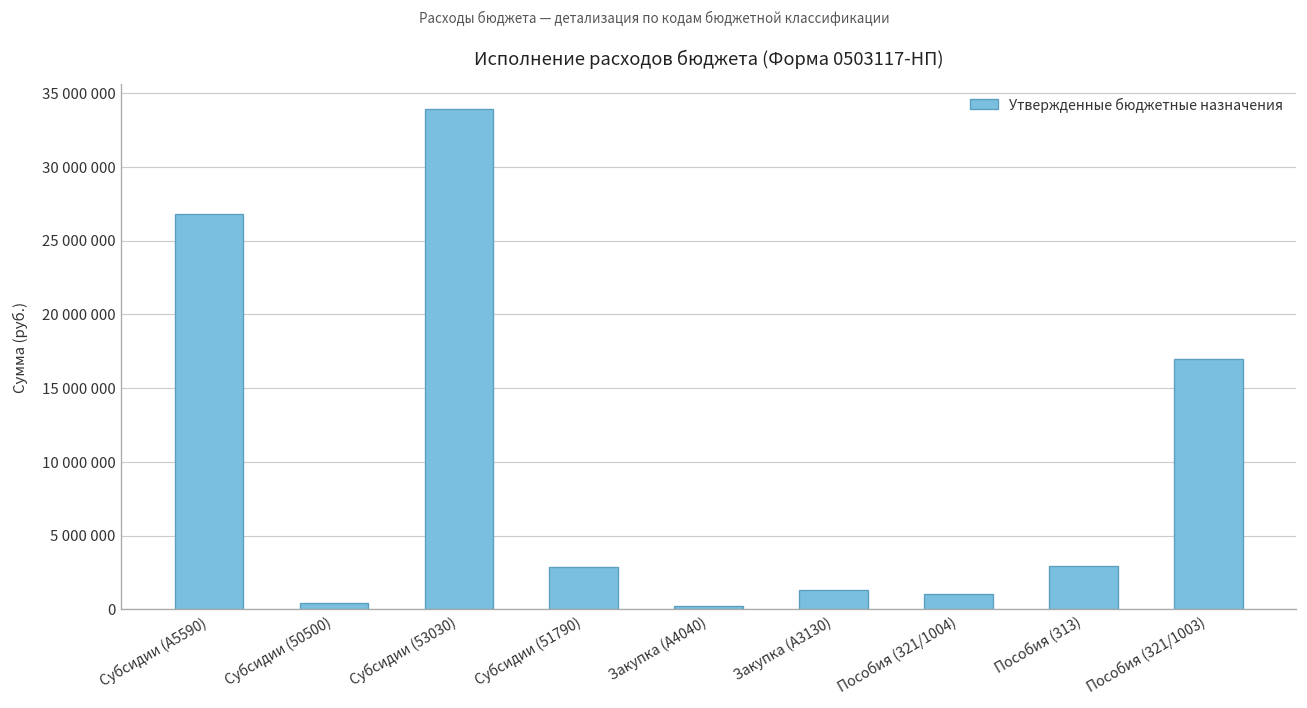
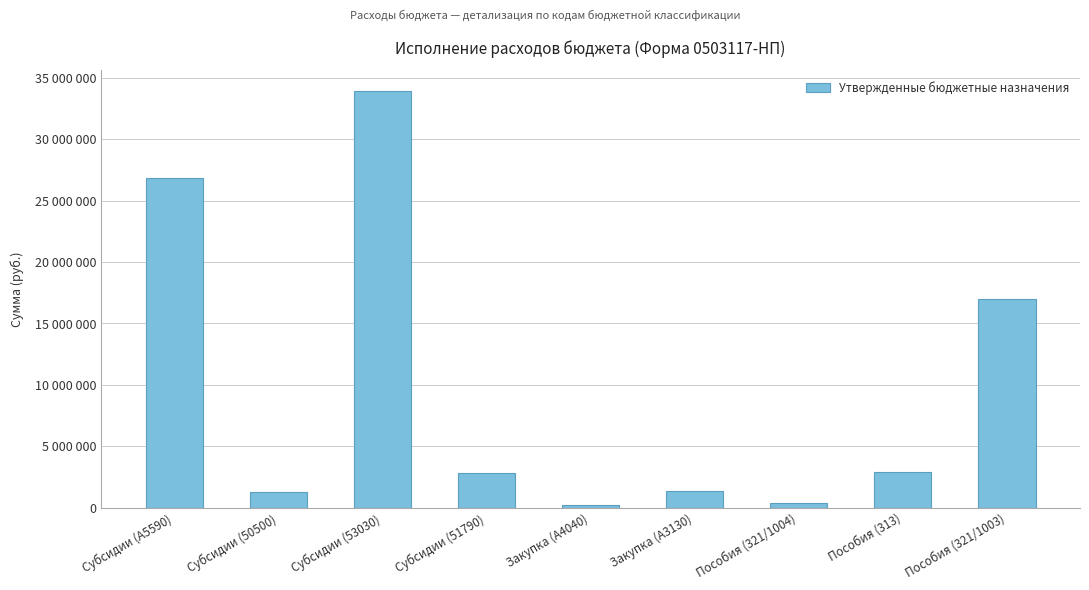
  {
    "Субсидии (А5590)": 26800000,
-   "Субсидии (50500)": 400000,
+   "Субсидии (50500)": 1200000,
    "Субсидии (53030)": 33900000,
    "Субсидии (51790)": 2800000,
    "Закупка (А4040)": 200000,
    "Закупка (А3130)": 1300000,
-   "Пособия (321/1004)": 1000000,
+   "Пособия (321/1004)": 400000,
    "Пособия (313)": 2900000,
    "Пособия (321/1003)": 17000000
  }
